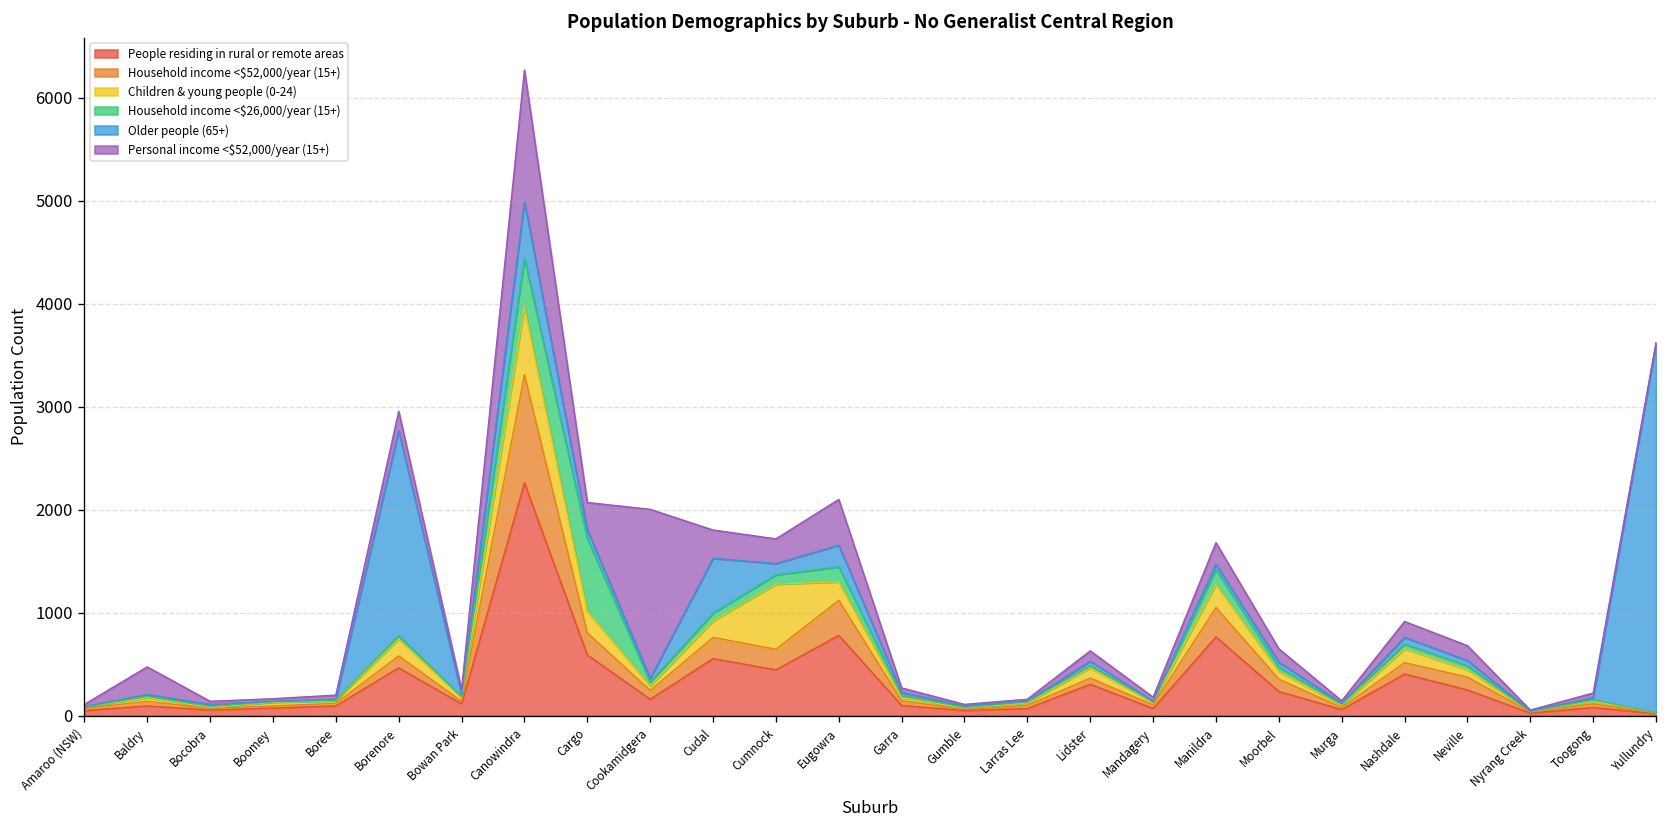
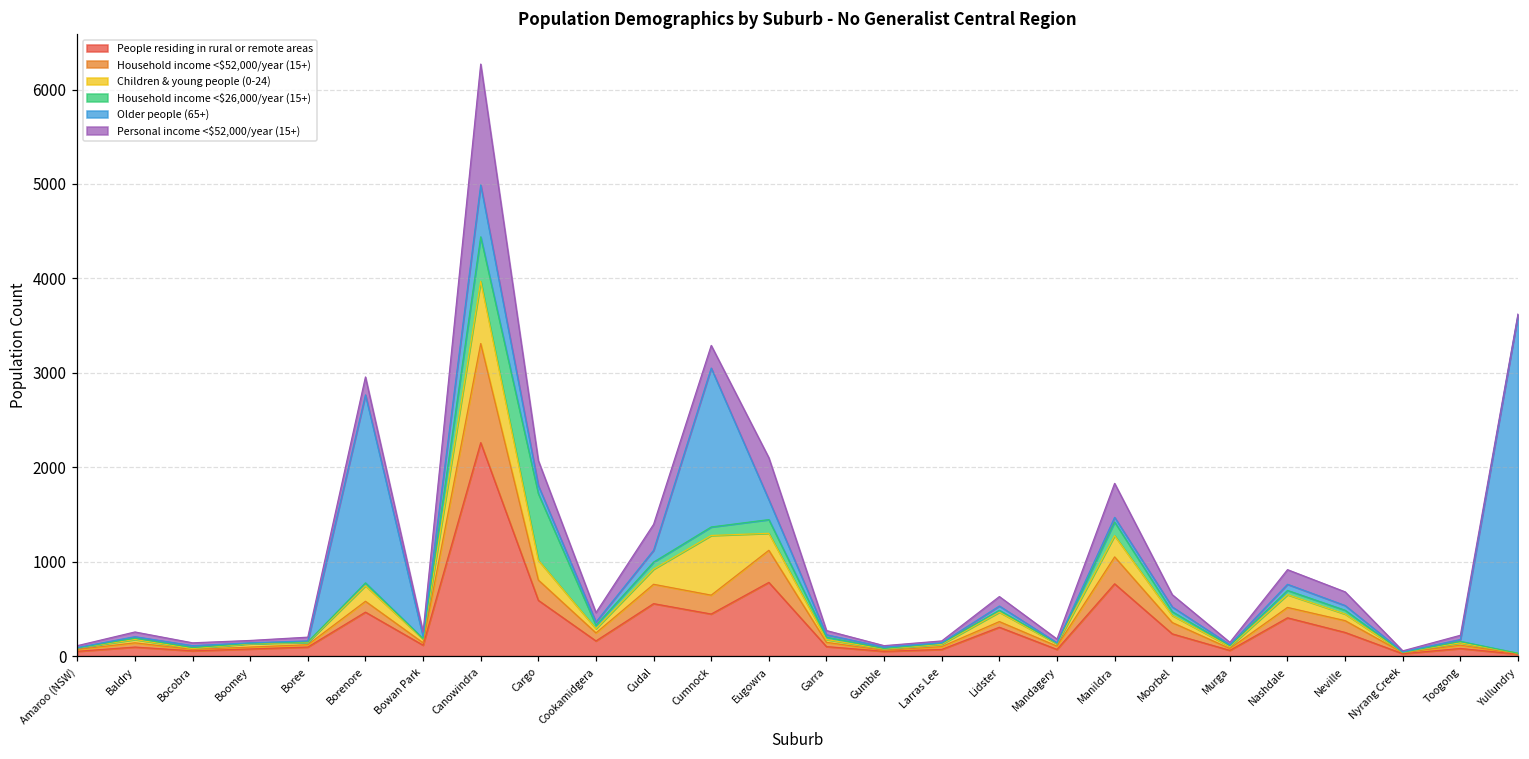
  {
    "Children & young people (0-24)": {
      "Borenore": 200,
      "Canowindra": 700,
      "Cargo": 200,
      "Cookamidgera": 0,
      "Cudal": 200,
      "Cumnock": 600,
      "Eugowra": 200,
      "Manildra": 200,
      "Moorbel": 100,
      "Nashdale": 100,
      "Neville": 100
    },
    "Household income <$26,000/year (15+)": {
      "Borenore": 0,
      "Canowindra": 500,
      "Cargo": 700,
      "Cookamidgera": 0,
      "Cudal": 100,
      "Cumnock": 100,
      "Eugowra": 100,
      "Manildra": 100,
      "Moorbel": 0,
      "Nashdale": 0,
      "Neville": 0
    },
    "Older people (65+)": {
      "Borenore": 2000,
      "Canowindra": 600,
      "Cargo": 100,
      "Cookamidgera": 0,
-     "Cudal": 500,
-     "Cumnock": 100,
+     "Cudal": 100,
+     "Cumnock": 1700,
      "Eugowra": 200,
      "Lidster": 0,
      "Manildra": 0,
      "Moorbel": 100,
      "Nashdale": 100,
      "Neville": 100
    },
    "Personal income <$52,000/year (15+)": {
-     "Baldry": 300,
+     "Baldry": 100,
      "Bocobra": 0,
      "Boree": 0,
      "Borenore": 200,
      "Bowan Park": 100,
      "Canowindra": 1300,
      "Cargo": 300,
-     "Cookamidgera": 1600,
+     "Cookamidgera": 100,
      "Cudal": 300,
      "Cumnock": 200,
      "Eugowra": 400,
      "Garra": 0,
      "Lidster": 100,
      "Mandagery": 0,
-     "Manildra": 200,
+     "Manildra": 400,
      "Moorbel": 100,
      "Nashdale": 200,
      "Neville": 100,
      "Toogong": 0
    }
  }
